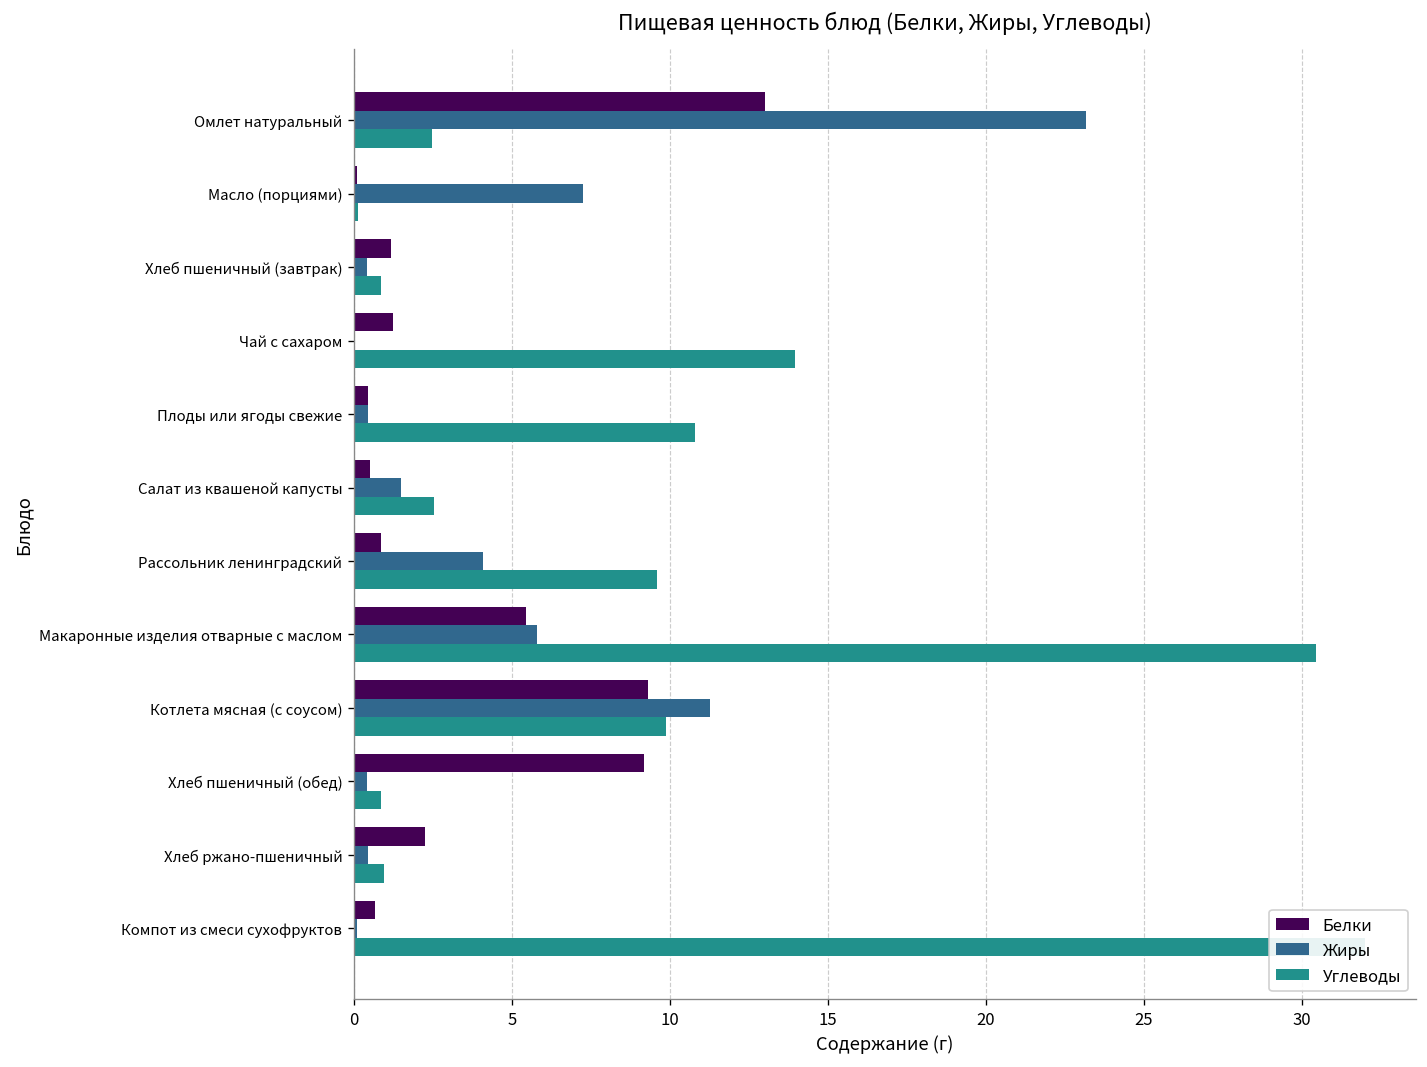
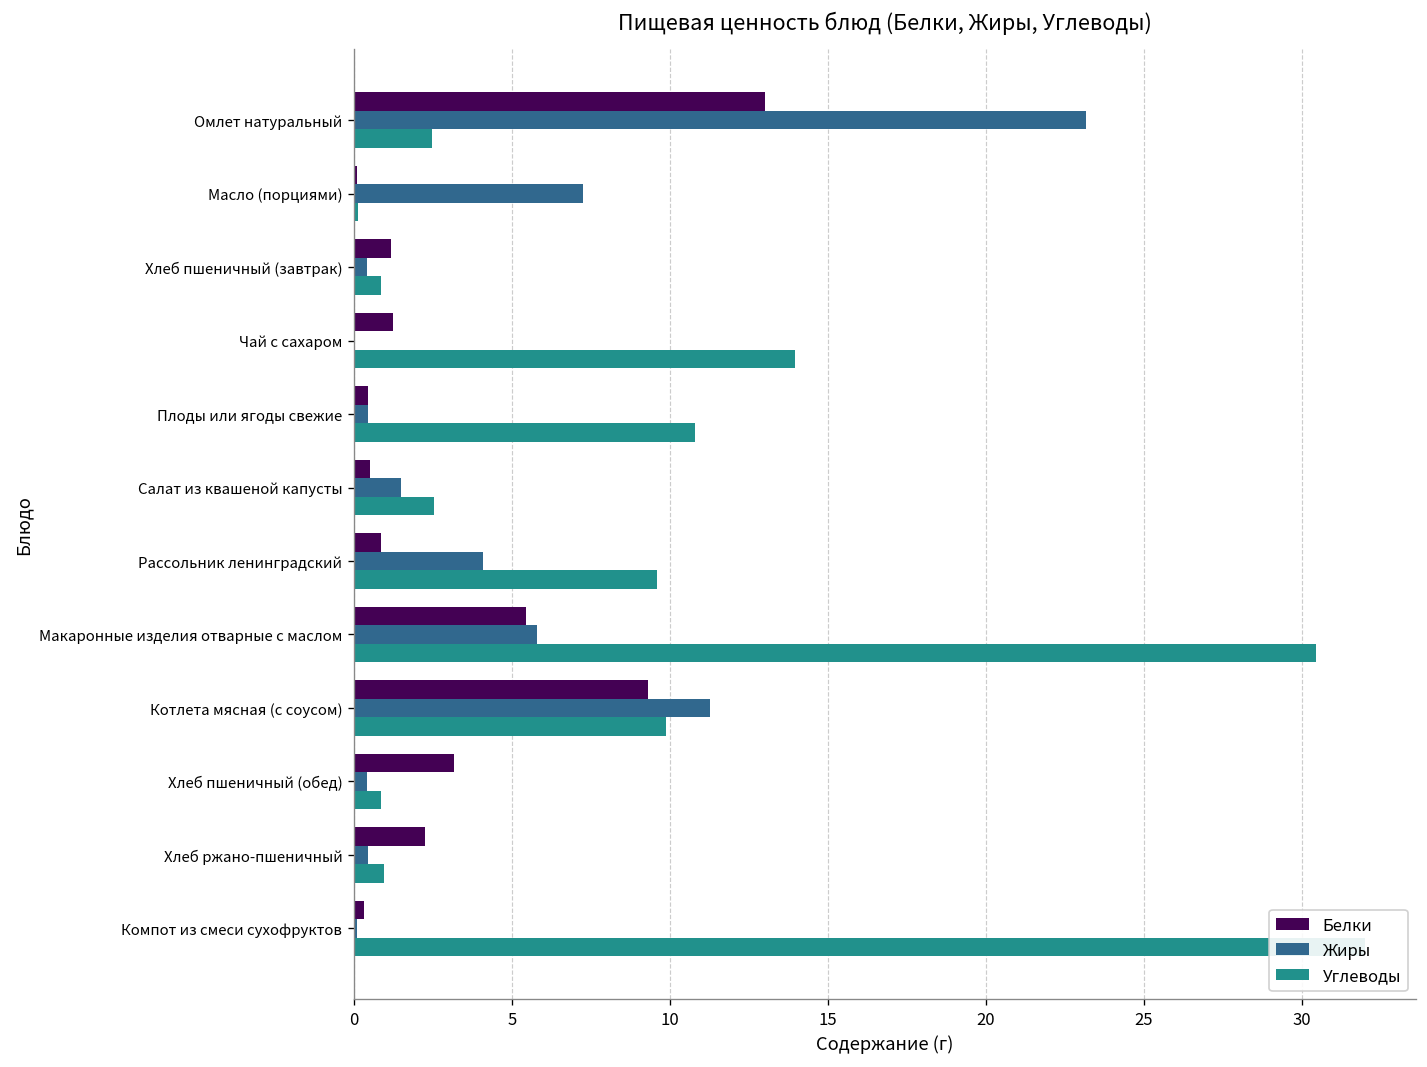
  {
    "Белки": {
      "Омлет натуральный": 13.0,
      "Хлеб пшеничный (завтрак)": 1.2,
      "Чай с сахаром": 1.2,
      "Плоды или ягоды свежие": 0.4,
      "Салат из квашеной капусты": 0.5,
      "Рассольник ленинградский": 0.9,
      "Макаронные изделия отварные с маслом": 5.5,
      "Котлета мясная (с соусом)": 9.3,
-     "Хлеб пшеничный (обед)": 9.2,
+     "Хлеб пшеничный (обед)": 3.2,
      "Хлеб ржано-пшеничный": 2.2,
-     "Компот из смеси сухофруктов": 0.7
+     "Компот из смеси сухофруктов": 0.3
    }
  }
